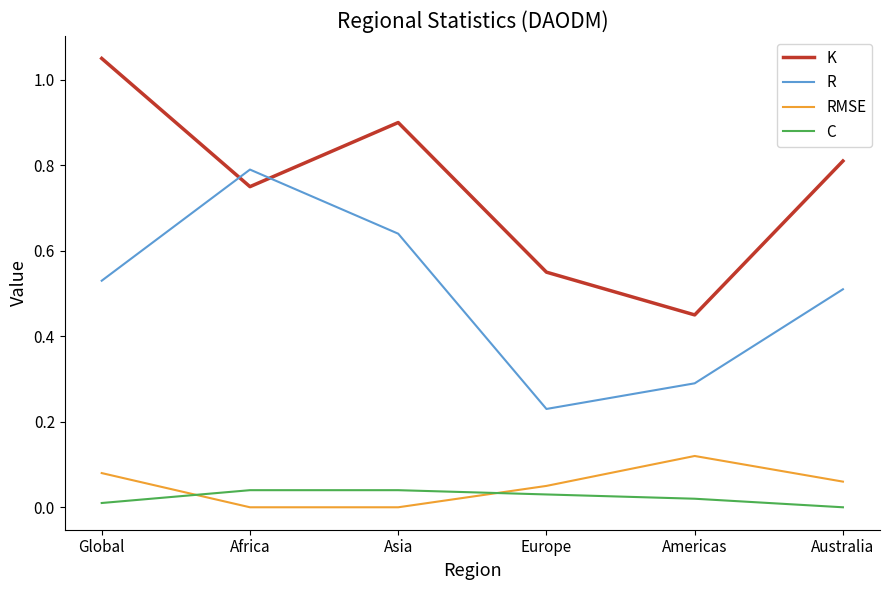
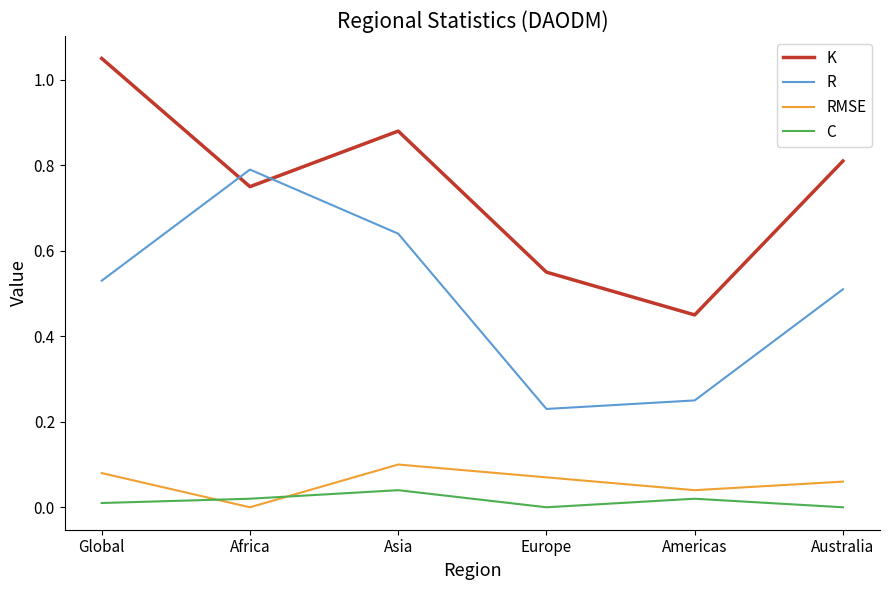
  {
    "K": {
      "Global": 1.05,
      "Africa": 0.75,
-     "Asia": 0.90,
+     "Asia": 0.88,
      "Europe": 0.55,
      "Americas": 0.45,
      "Australia": 0.81
    },
    "R": {
      "Global": 0.53,
      "Africa": 0.79,
      "Asia": 0.64,
      "Europe": 0.23,
-     "Americas": 0.29,
+     "Americas": 0.25,
      "Australia": 0.51
    },
    "RMSE": {
      "Global": 0.08,
      "Africa": 0.00,
-     "Asia": 0.0,
-     "Europe": 0.05,
-     "Americas": 0.12,
+     "Asia": 0.1,
+     "Europe": 0.07,
+     "Americas": 0.04,
      "Australia": 0.06
    },
    "C": {
      "Global": 0.01,
-     "Africa": 0.04,
+     "Africa": 0.02,
      "Asia": 0.04,
-     "Europe": 0.03,
+     "Europe": 0.00,
      "Americas": 0.02,
      "Australia": 0.00
    }
  }
